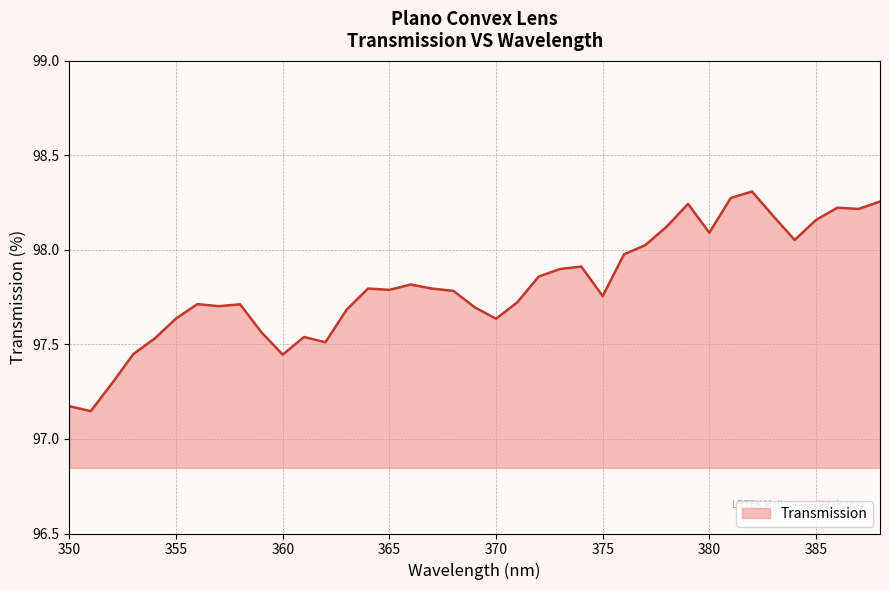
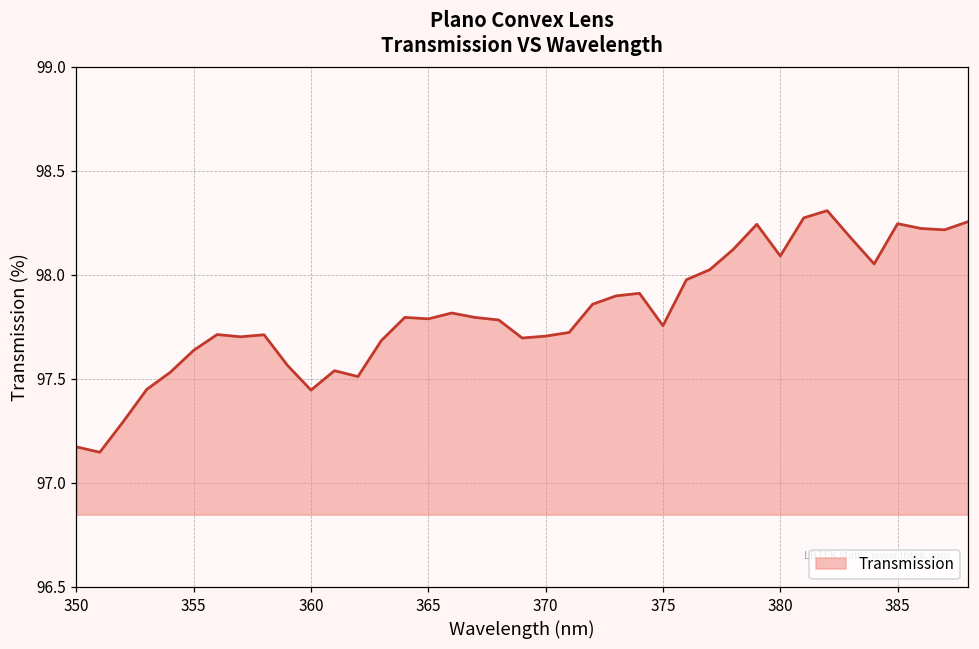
  {
    "350": 97.17,
    "355": 97.64,
    "360": 97.45,
    "365": 97.79,
-   "370": 97.64,
+   "370": 97.71,
    "375": 97.76,
    "380": 98.09,
-   "385": 98.16
+   "385": 98.25
  }
